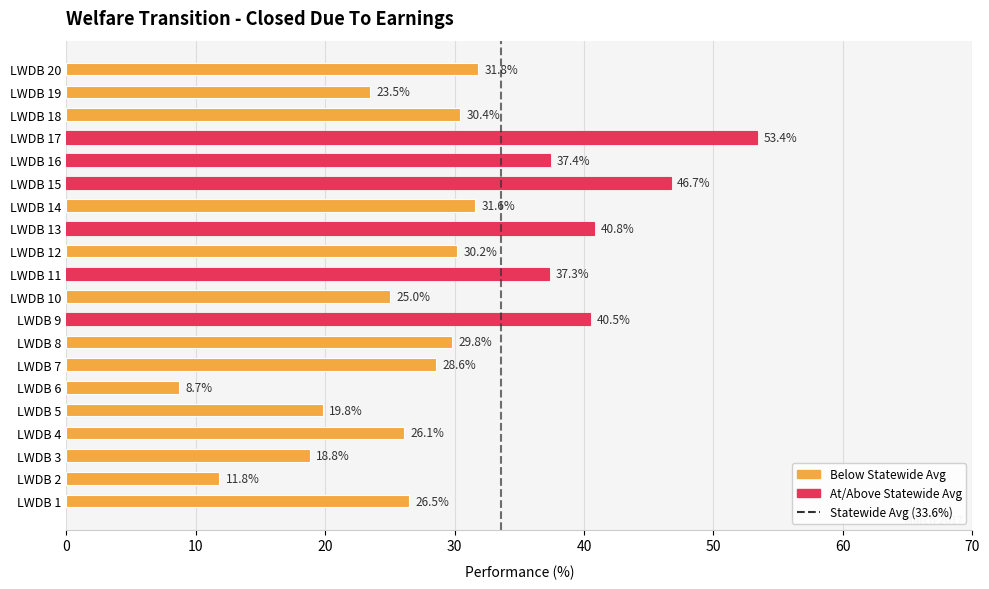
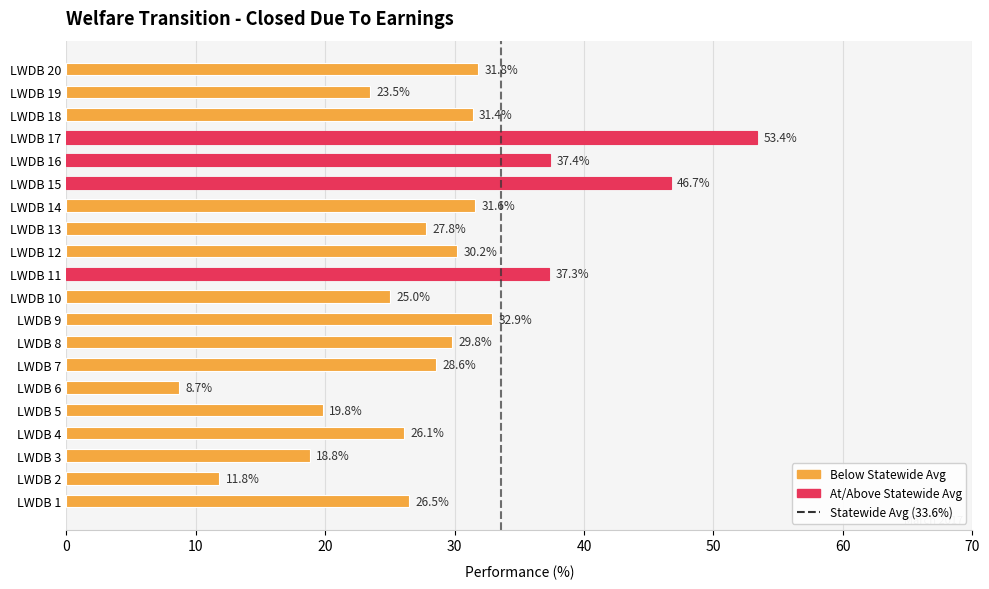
  {
    "LWDB 20": "31.8%",
    "LWDB 19": "23.5%",
-   "LWDB 18": "30.4%",
+   "LWDB 18": "31.4%",
    "LWDB 17": "53.4%",
    "LWDB 16": "37.4%",
    "LWDB 15": "46.7%",
    "LWDB 14": "31.6%",
-   "LWDB 13": "40.8%",
+   "LWDB 13": "27.8%",
    "LWDB 12": "30.2%",
    "LWDB 11": "37.3%",
    "LWDB 10": "25.0%",
-   "LWDB 9": "40.5%",
+   "LWDB 9": "32.9%",
    "LWDB 8": "29.8%",
    "LWDB 7": "28.6%",
    "LWDB 6": "8.7%",
    "LWDB 5": "19.8%",
    "LWDB 4": "26.1%",
    "LWDB 3": "18.8%",
    "LWDB 2": "11.8%",
    "LWDB 1": "26.5%"
  }
